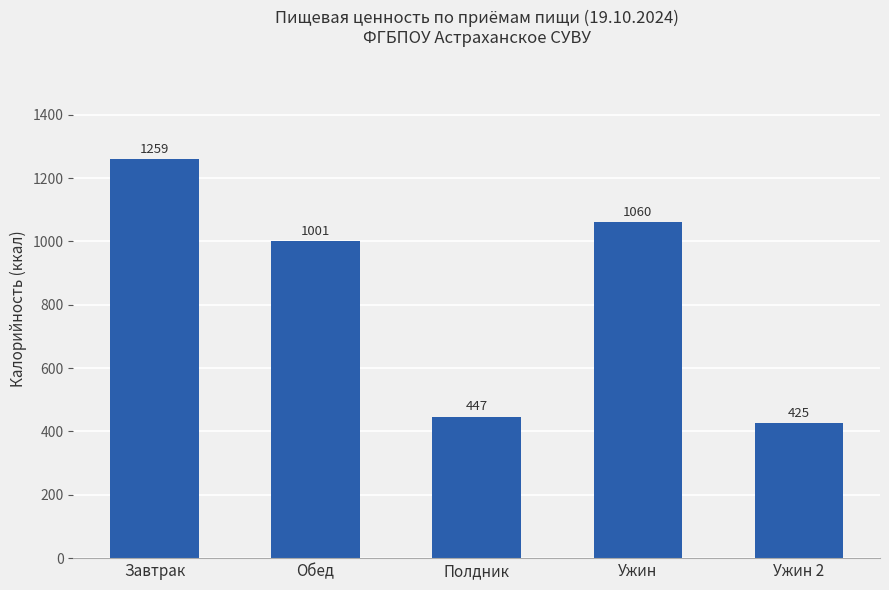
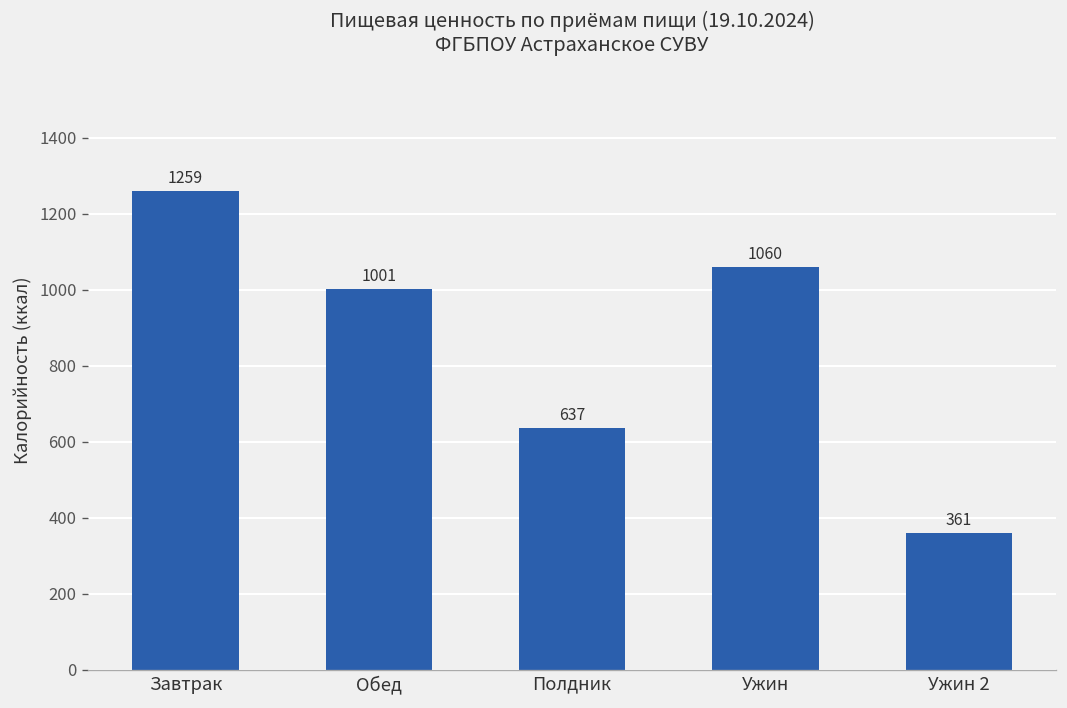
  {
    "Завтрак": 1259,
    "Обед": 1001,
-   "Полдник": 447,
+   "Полдник": 637,
    "Ужин": 1060,
-   "Ужин 2": 425
+   "Ужин 2": 361
  }
